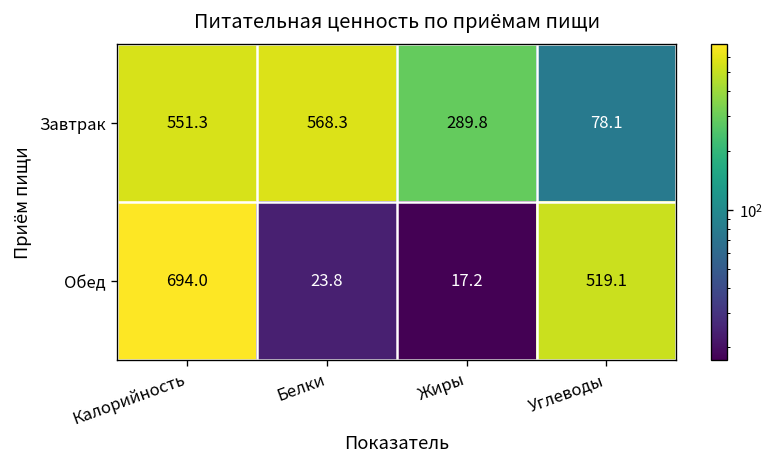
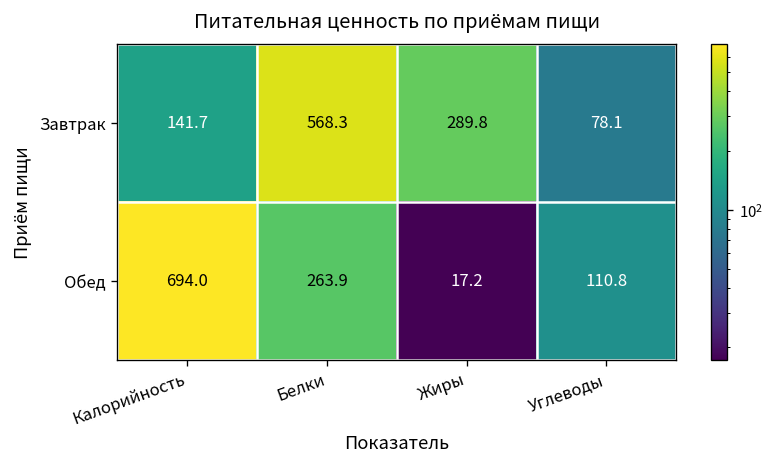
  {
    "Завтрак": {
-     "Калорийность": 551.3,
+     "Калорийность": 141.7,
      "Белки": 568.3,
      "Жиры": 289.8,
      "Углеводы": 78.1
    },
    "Обед": {
      "Калорийность": 694.0,
-     "Белки": 23.8,
+     "Белки": 263.9,
      "Жиры": 17.2,
-     "Углеводы": 519.1
+     "Углеводы": 110.8
    }
  }
